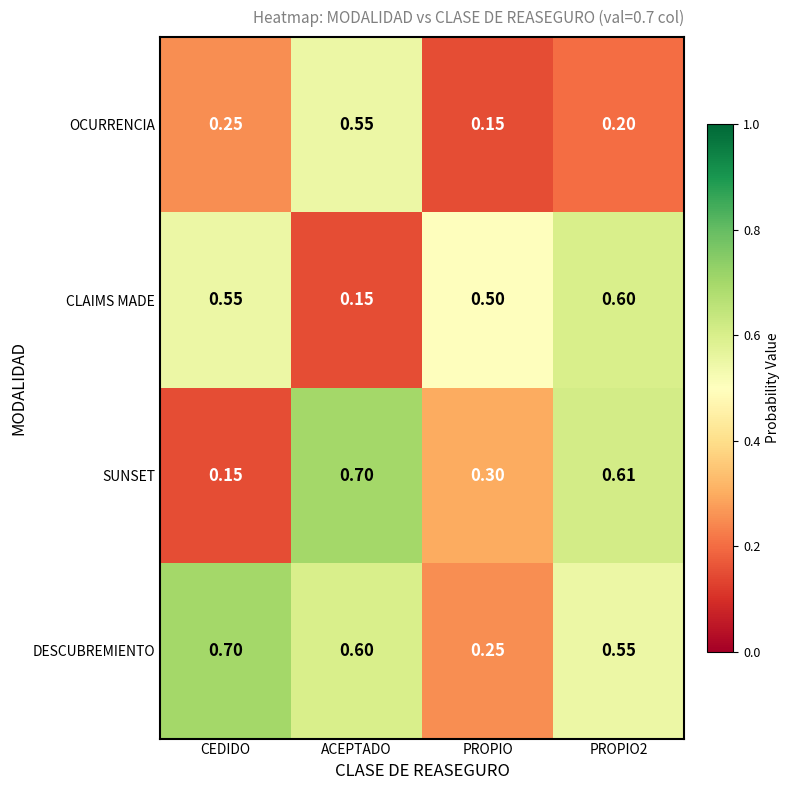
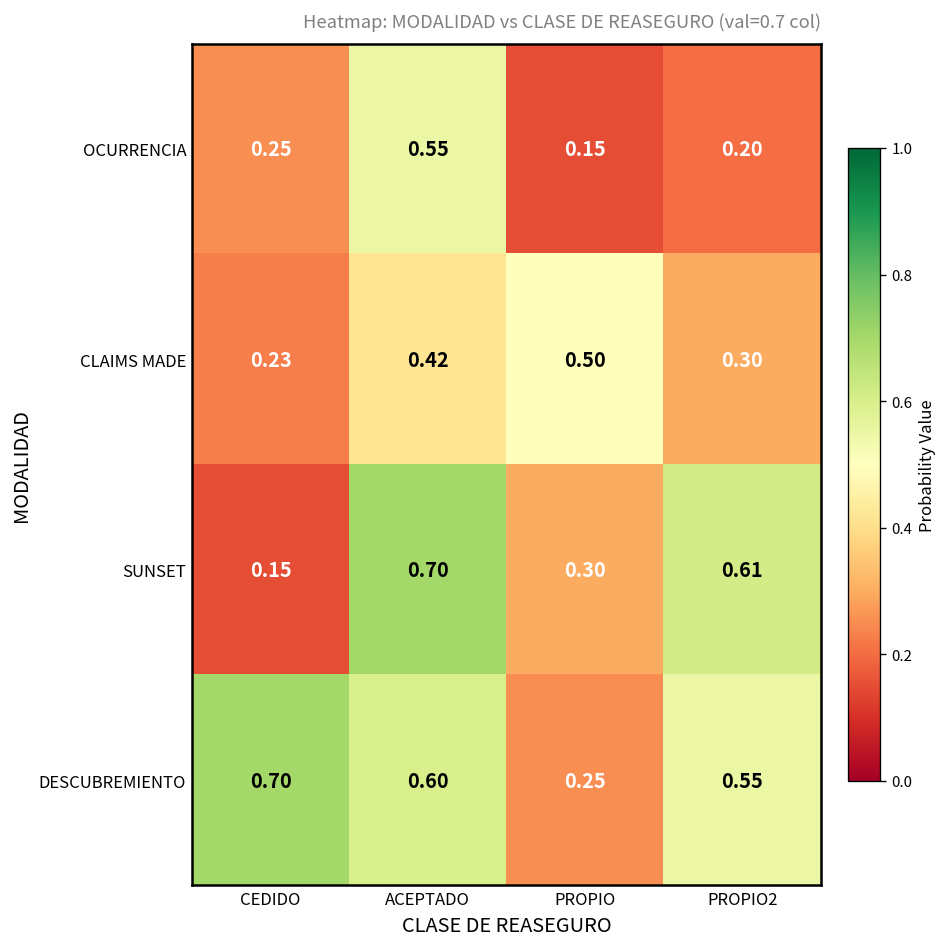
  {
    "OCURRENCIA": {
      "CEDIDO": 0.25,
      "ACEPTADO": 0.55,
      "PROPIO": 0.15,
      "PROPIO2": 0.20
    },
    "CLAIMS MADE": {
-     "CEDIDO": 0.55,
-     "ACEPTADO": 0.15,
+     "CEDIDO": 0.23,
+     "ACEPTADO": 0.42,
      "PROPIO": 0.50,
-     "PROPIO2": 0.60
+     "PROPIO2": 0.30
    },
    "SUNSET": {
      "CEDIDO": 0.15,
      "ACEPTADO": 0.70,
      "PROPIO": 0.30,
      "PROPIO2": 0.61
    },
    "DESCUBREMIENTO": {
      "CEDIDO": 0.70,
      "ACEPTADO": 0.60,
      "PROPIO": 0.25,
      "PROPIO2": 0.55
    }
  }
